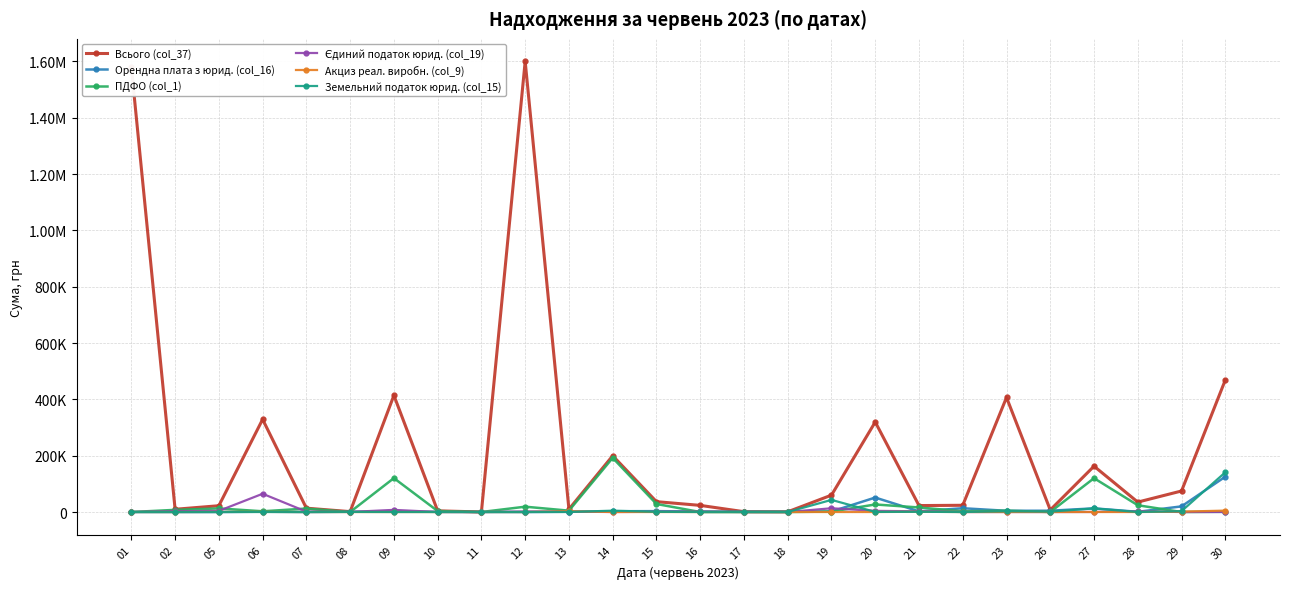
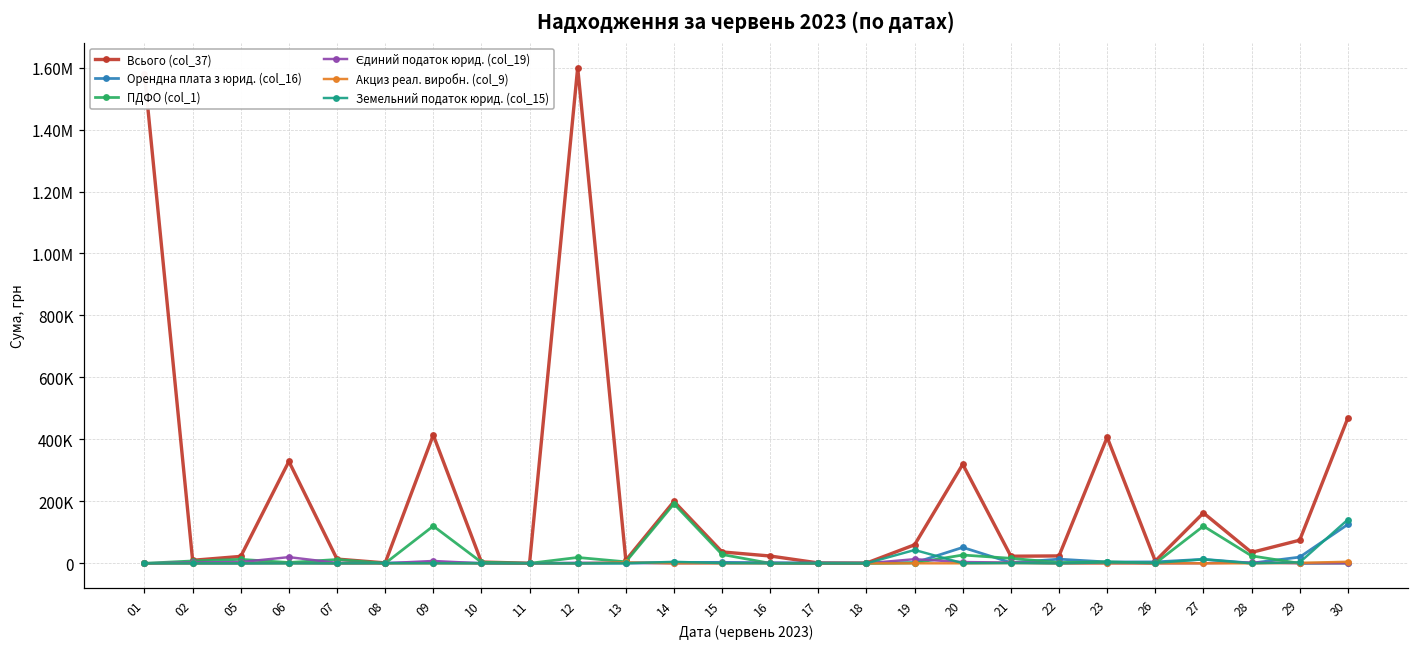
  {
    "Всього (col_37)": {
      "05": 20000,
      "06": 330000,
      "09": 410000,
      "12": 1600000,
      "16": 20000,
      "19": 60000,
      "20": 320000,
      "22": 20000,
      "23": 410000,
      "27": 160000,
      "28": 40000,
      "29": 70000,
      "30": 470000
    },
    "Орендна плата з юрид. (col_16)": {
      "20": 50000,
      "22": 10000,
      "29": 20000,
      "30": 130000
    },
    "Єдиний податок юрид. (col_19)": {
-     "06": 60000,
+     "06": 20000,
      "19": 10000
    }
  }
